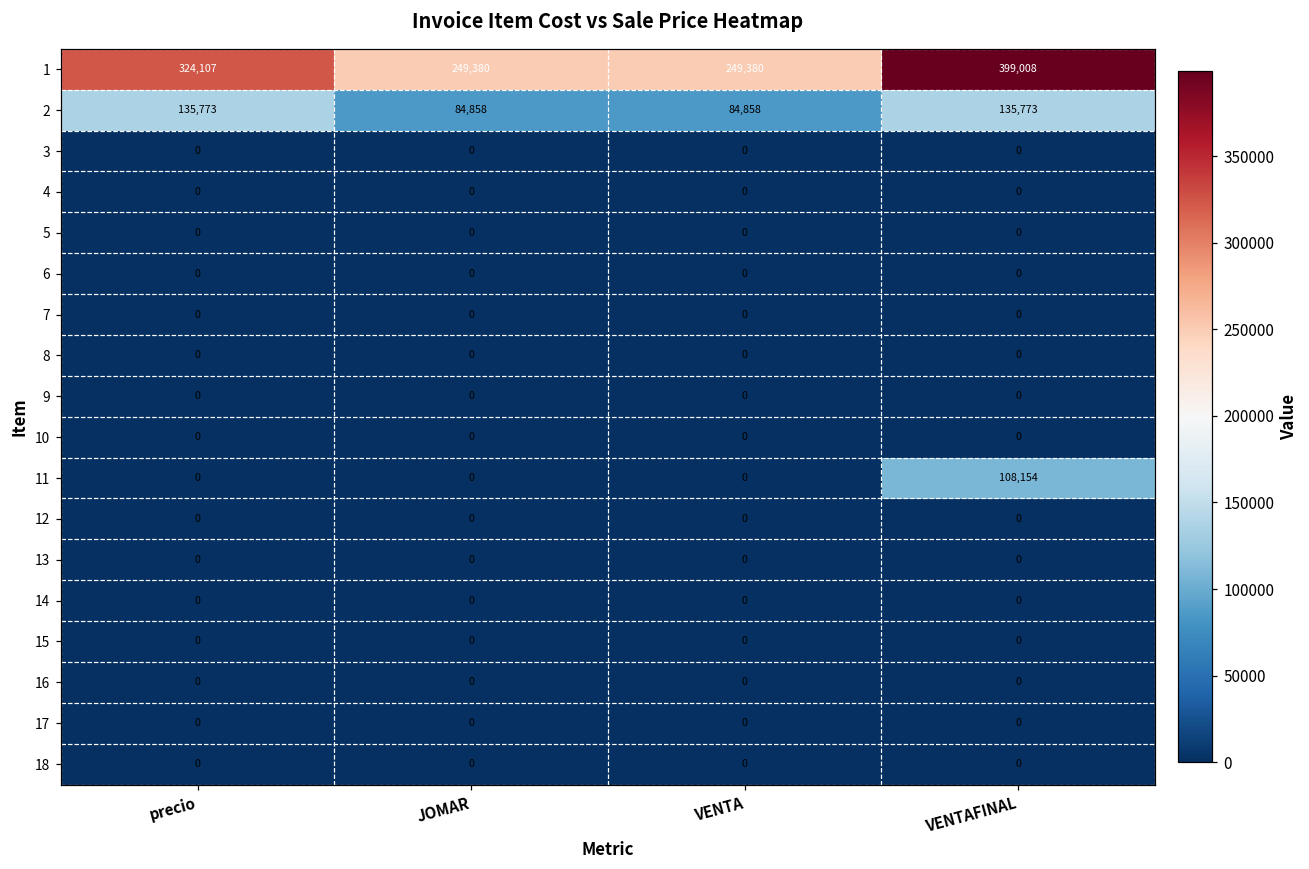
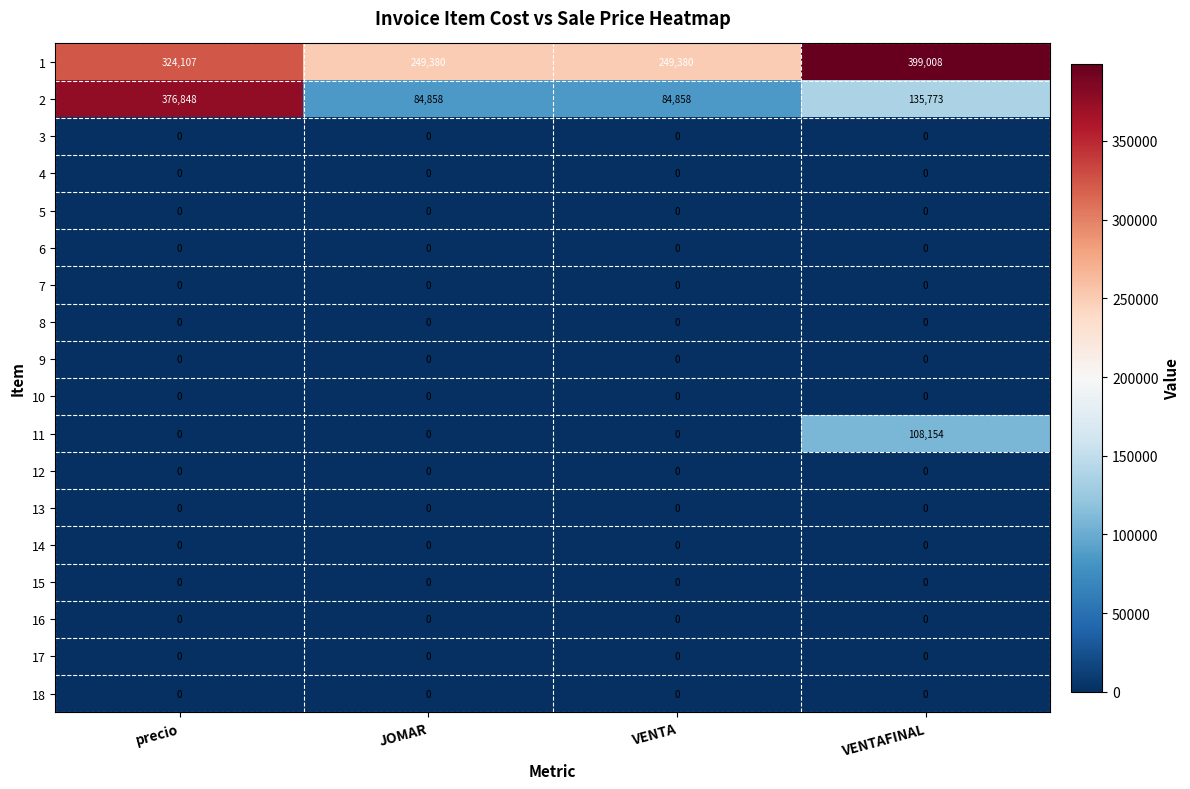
  {
    "1": {
      "precio": "324,107",
      "JOMAR": "249,380",
      "VENTA": "249,380",
      "VENTAFINAL": "399,008"
    },
    "2": {
-     "precio": "135,773",
+     "precio": "376,848",
      "JOMAR": "84,858",
      "VENTA": "84,858",
      "VENTAFINAL": "135,773"
    },
    "3": {
      "precio": "0",
      "JOMAR": "0",
      "VENTA": "0",
      "VENTAFINAL": "0"
    },
    "4": {
      "precio": "0",
      "JOMAR": "0",
      "VENTA": "0",
      "VENTAFINAL": "0"
    },
    "5": {
      "precio": "0",
      "JOMAR": "0",
      "VENTA": "0",
      "VENTAFINAL": "0"
    },
    "6": {
      "precio": "0",
      "JOMAR": "0",
      "VENTA": "0",
      "VENTAFINAL": "0"
    },
    "7": {
      "precio": "0",
      "JOMAR": "0",
      "VENTA": "0",
      "VENTAFINAL": "0"
    },
    "8": {
      "precio": "0",
      "JOMAR": "0",
      "VENTA": "0",
      "VENTAFINAL": "0"
    },
    "9": {
      "precio": "0",
      "JOMAR": "0",
      "VENTA": "0",
      "VENTAFINAL": "0"
    },
    "10": {
      "precio": "0",
      "JOMAR": "0",
      "VENTA": "0",
      "VENTAFINAL": "0"
    },
    "11": {
      "precio": "0",
      "JOMAR": "0",
      "VENTA": "0",
      "VENTAFINAL": "108,154"
    },
    "12": {
      "precio": "0",
      "JOMAR": "0",
      "VENTA": "0",
      "VENTAFINAL": "0"
    },
    "13": {
      "precio": "0",
      "JOMAR": "0",
      "VENTA": "0",
      "VENTAFINAL": "0"
    },
    "14": {
      "precio": "0",
      "JOMAR": "0",
      "VENTA": "0",
      "VENTAFINAL": "0"
    },
    "15": {
      "precio": "0",
      "JOMAR": "0",
      "VENTA": "0",
      "VENTAFINAL": "0"
    },
    "16": {
      "precio": "0",
      "JOMAR": "0",
      "VENTA": "0",
      "VENTAFINAL": "0"
    },
    "17": {
      "precio": "0",
      "JOMAR": "0",
      "VENTA": "0",
      "VENTAFINAL": "0"
    },
    "18": {
      "precio": "0",
      "JOMAR": "0",
      "VENTA": "0",
      "VENTAFINAL": "0"
    }
  }
